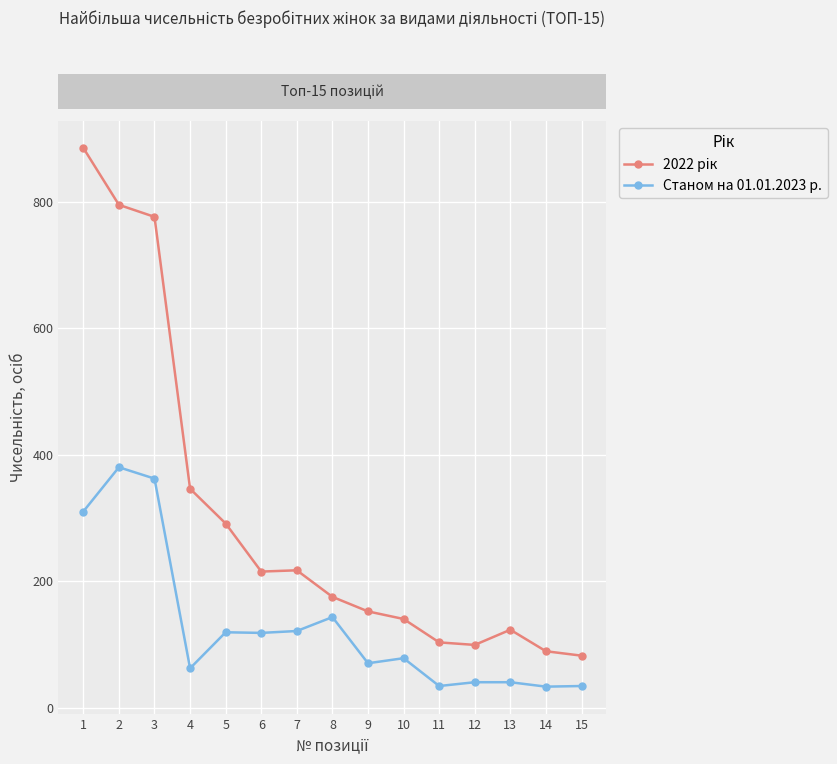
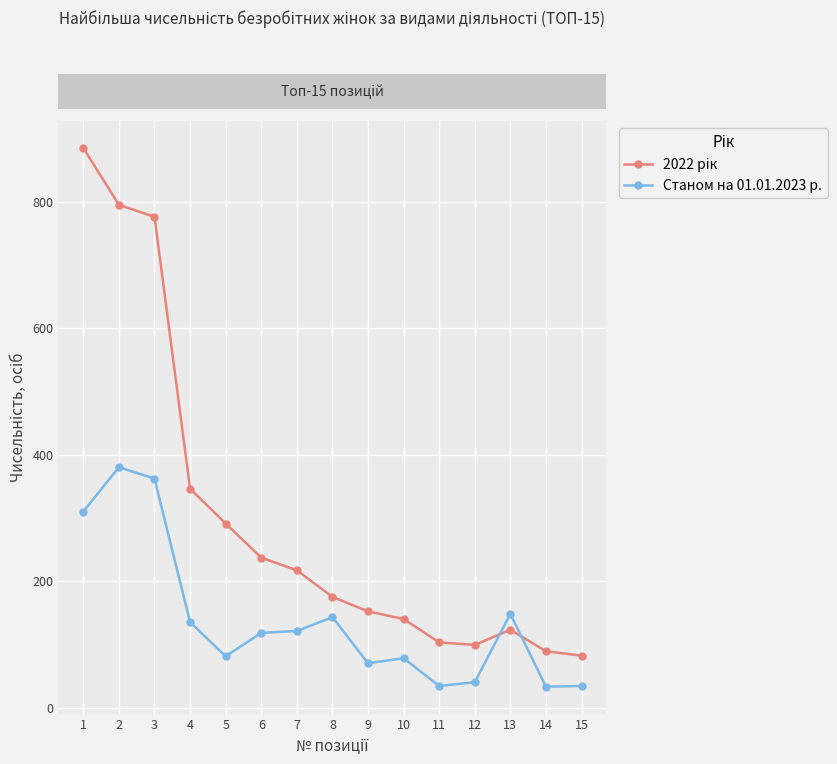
  {
    "2022 рік": {
      "1": 890,
      "2": 800,
      "3": 780,
      "4": 350,
      "5": 290,
-     "6": 220,
+     "6": 240,
      "7": 220,
      "8": 180,
      "9": 150,
      "10": 140,
      "11": 100,
      "12": 100,
      "13": 120,
      "14": 90,
      "15": 80
    },
    "Станом на 01.01.2023 р.": {
      "1": 310,
      "2": 380,
      "3": 360,
-     "4": 60,
-     "5": 120,
+     "4": 140,
+     "5": 80,
      "6": 120,
      "7": 120,
      "8": 140,
      "9": 70,
      "10": 80,
      "11": 30,
      "12": 40,
-     "13": 40,
+     "13": 150,
      "14": 30,
      "15": 30
    }
  }
